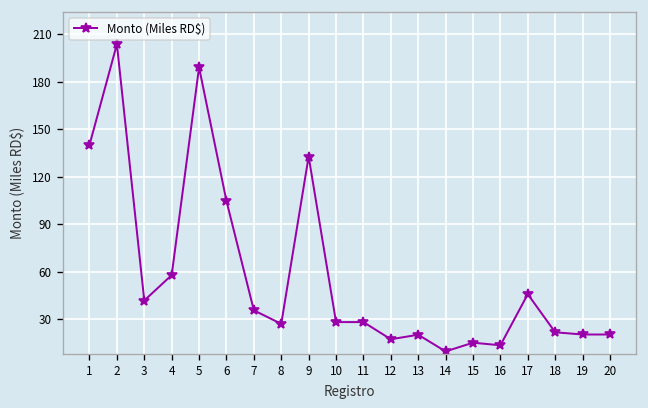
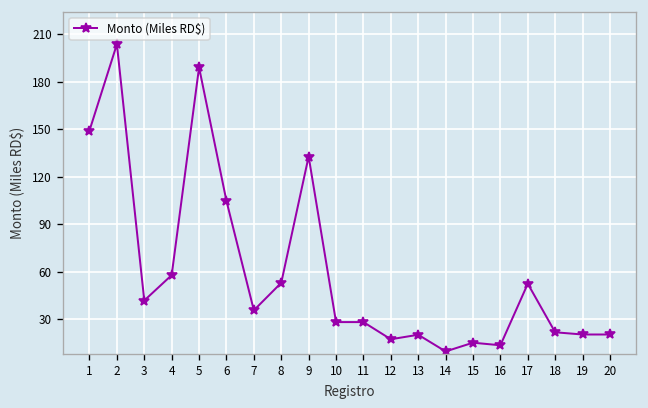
  {
-   "1": 140,
+   "1": 149,
    "2": 204,
    "3": 42,
    "4": 58,
    "5": 189,
    "6": 105,
    "7": 35,
-   "8": 27,
+   "8": 53,
    "9": 133,
    "10": 28,
    "11": 28,
    "12": 17,
    "13": 20,
    "14": 9,
    "15": 15,
    "16": 13,
-   "17": 46,
+   "17": 52,
    "18": 22,
    "19": 20,
    "20": 20
  }
